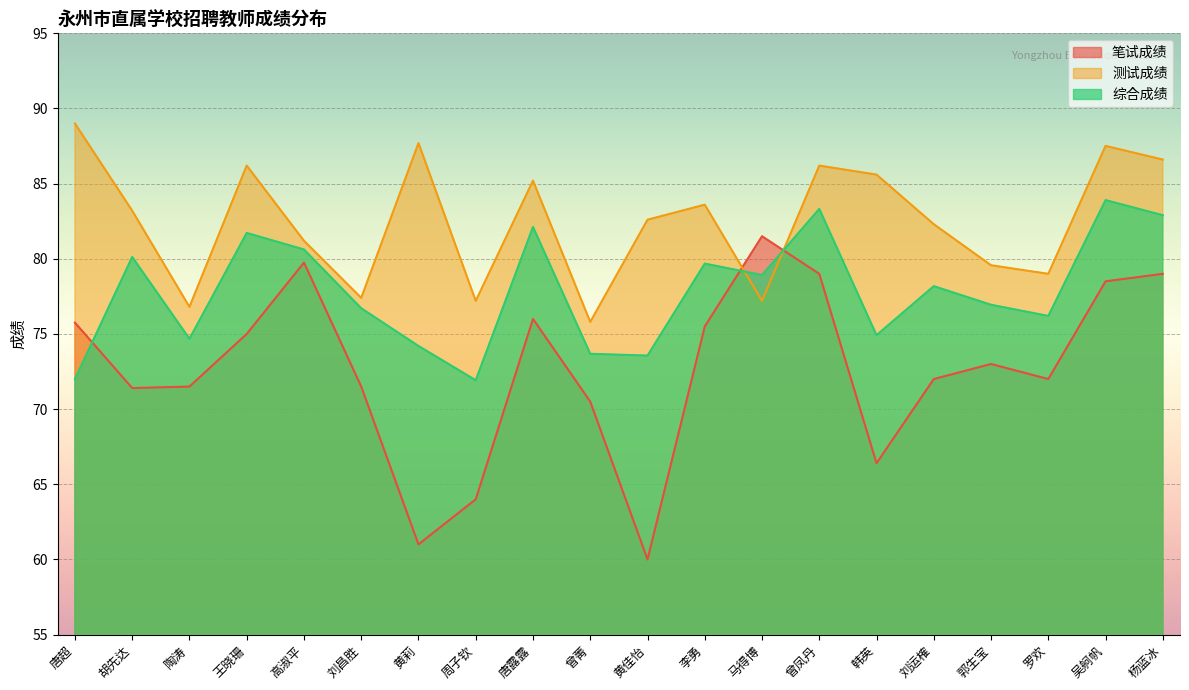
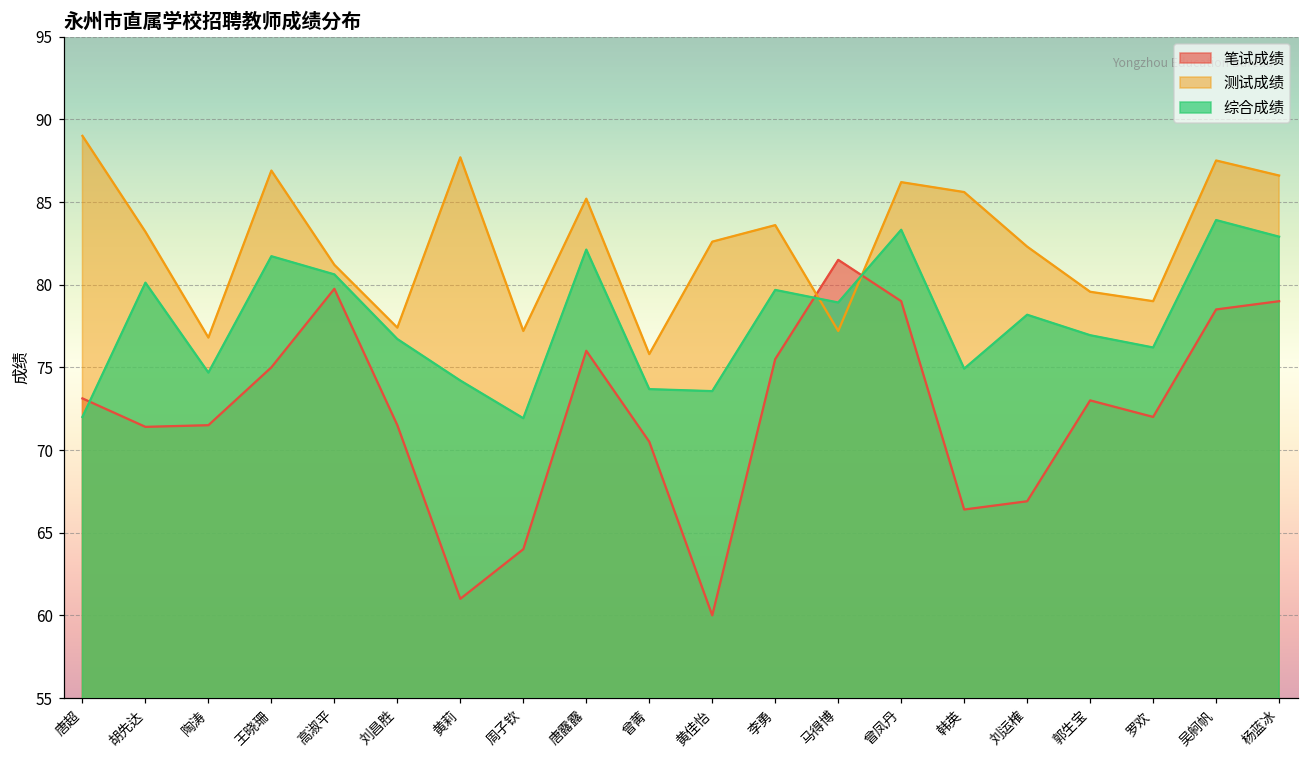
  {
    "笔试成绩": {
-     "唐超": 75.8,
+     "唐超": 73.1,
      "胡先达": 71.4,
      "陶涛": 71.5,
      "王晓珊": 75.0,
      "高淑平": 79.8,
      "刘昌胜": 71.5,
      "黄莉": 61.0,
      "周子钦": 64.0,
      "唐露露": 76.0,
      "曾菁": 70.5,
      "黄佳怡": 60.0,
      "李勇": 75.5,
      "马得博": 81.5,
      "曾凤丹": 79.0,
      "韩英": 66.4,
-     "刘运榷": 72.0,
+     "刘运榷": 66.9,
      "郭生宝": 73.0,
      "罗欢": 72.0,
      "吴舸帆": 78.5,
      "杨蓝冰": 79.0
    },
    "测试成绩": {
      "唐超": 89.0,
      "胡先达": 83.2,
      "陶涛": 76.8,
-     "王晓珊": 86.2,
+     "王晓珊": 86.9,
      "高淑平": 81.2,
      "刘昌胜": 77.4,
      "黄莉": 87.7,
      "周子钦": 77.2,
      "唐露露": 85.2,
      "曾菁": 75.8,
      "黄佳怡": 82.6,
      "李勇": 83.6,
      "马得博": 77.2,
      "曾凤丹": 86.2,
      "韩英": 85.6,
      "刘运榷": 82.3,
      "郭生宝": 79.6,
      "罗欢": 79.0,
      "吴舸帆": 87.5,
      "杨蓝冰": 86.6
    },
    "综合成绩": {
      "唐超": 72.0,
      "胡先达": 80.1,
      "陶涛": 74.7,
      "王晓珊": 81.7,
      "高淑平": 80.6,
      "刘昌胜": 76.7,
      "黄莉": 74.2,
      "周子钦": 71.9,
      "唐露露": 82.1,
      "曾菁": 73.7,
      "黄佳怡": 73.6,
      "李勇": 79.7,
      "马得博": 78.9,
      "曾凤丹": 83.3,
      "韩英": 74.9,
      "刘运榷": 78.2,
      "郭生宝": 76.9,
      "罗欢": 76.2,
      "吴舸帆": 83.9,
      "杨蓝冰": 82.9
    }
  }
